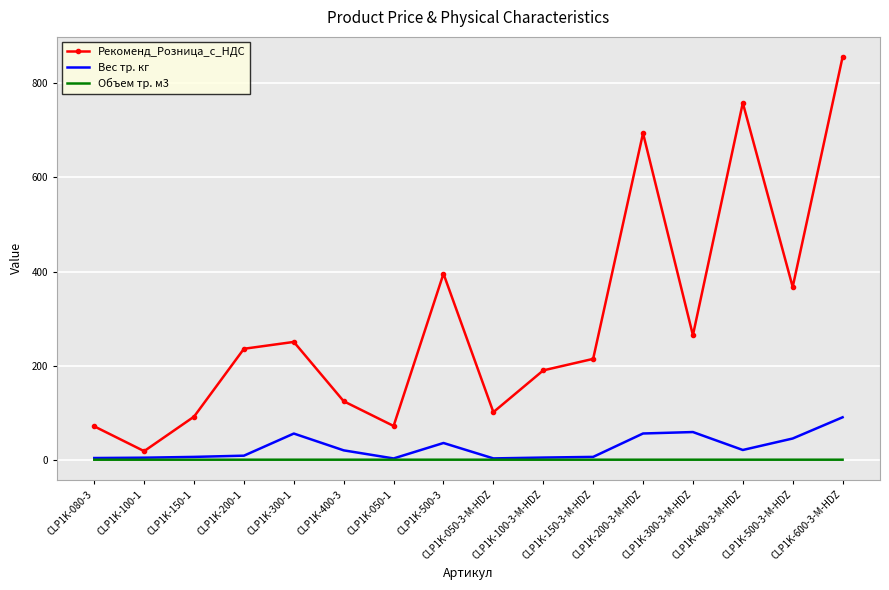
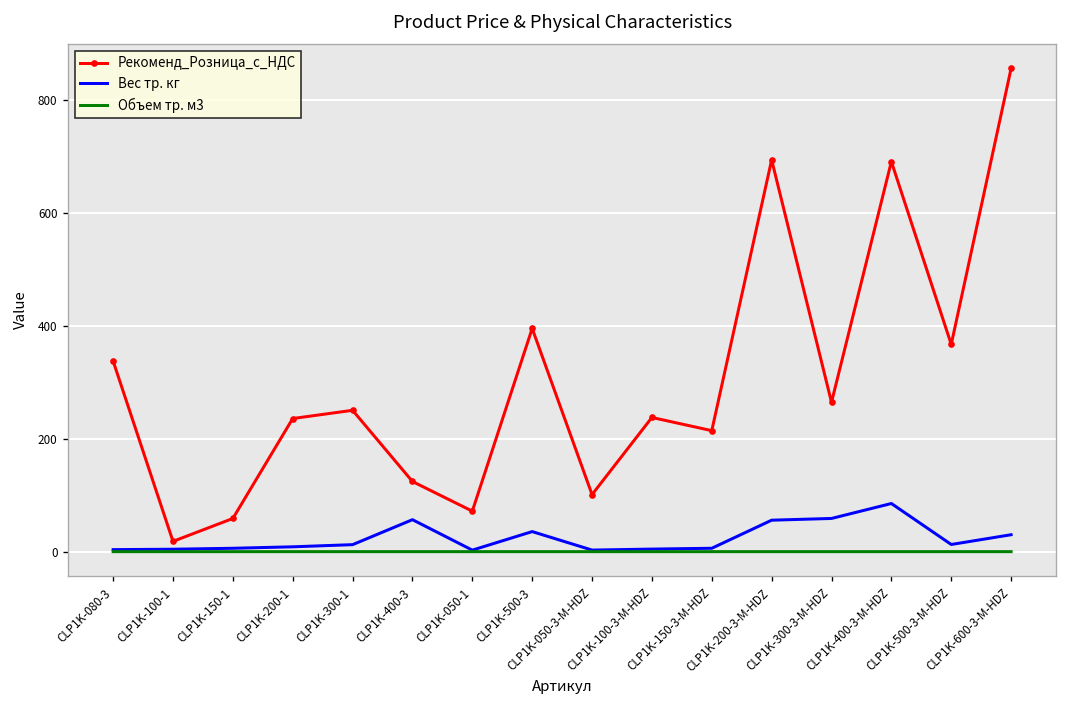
  {
    "Рекоменд_Розница_с_НДС": {
-     "CLP1K-080-3": 70,
+     "CLP1K-080-3": 340,
      "CLP1K-100-1": 20,
-     "CLP1K-150-1": 90,
+     "CLP1K-150-1": 60,
      "CLP1K-200-1": 240,
      "CLP1K-300-1": 250,
      "CLP1K-400-3": 120,
      "CLP1K-050-1": 70,
      "CLP1K-500-3": 400,
      "CLP1K-050-3-M-HDZ": 100,
-     "CLP1K-100-3-M-HDZ": 190,
+     "CLP1K-100-3-M-HDZ": 240,
      "CLP1K-150-3-M-HDZ": 210,
      "CLP1K-200-3-M-HDZ": 690,
      "CLP1K-300-3-M-HDZ": 260,
-     "CLP1K-400-3-M-HDZ": 760,
+     "CLP1K-400-3-M-HDZ": 690,
      "CLP1K-500-3-M-HDZ": 370,
      "CLP1K-600-3-M-HDZ": 860
    },
    "Вес тр. кг": {
      "CLP1K-150-1": 10,
      "CLP1K-200-1": 10,
-     "CLP1K-300-1": 60,
-     "CLP1K-400-3": 20,
+     "CLP1K-300-1": 10,
+     "CLP1K-400-3": 60,
      "CLP1K-500-3": 40,
      "CLP1K-150-3-M-HDZ": 10,
      "CLP1K-200-3-M-HDZ": 60,
      "CLP1K-300-3-M-HDZ": 60,
-     "CLP1K-400-3-M-HDZ": 20,
-     "CLP1K-500-3-M-HDZ": 50,
-     "CLP1K-600-3-M-HDZ": 90
+     "CLP1K-400-3-M-HDZ": 90,
+     "CLP1K-500-3-M-HDZ": 10,
+     "CLP1K-600-3-M-HDZ": 30
    },
    "Объем тр. м3": {
      "CLP1K-150-1": 0,
      "CLP1K-200-1": 0,
      "CLP1K-300-1": 0,
      "CLP1K-400-3": 0,
      "CLP1K-500-3": 0,
      "CLP1K-150-3-M-HDZ": 0,
      "CLP1K-200-3-M-HDZ": 0,
      "CLP1K-300-3-M-HDZ": 0,
      "CLP1K-400-3-M-HDZ": 0,
      "CLP1K-500-3-M-HDZ": 0,
      "CLP1K-600-3-M-HDZ": 0
    }
  }
